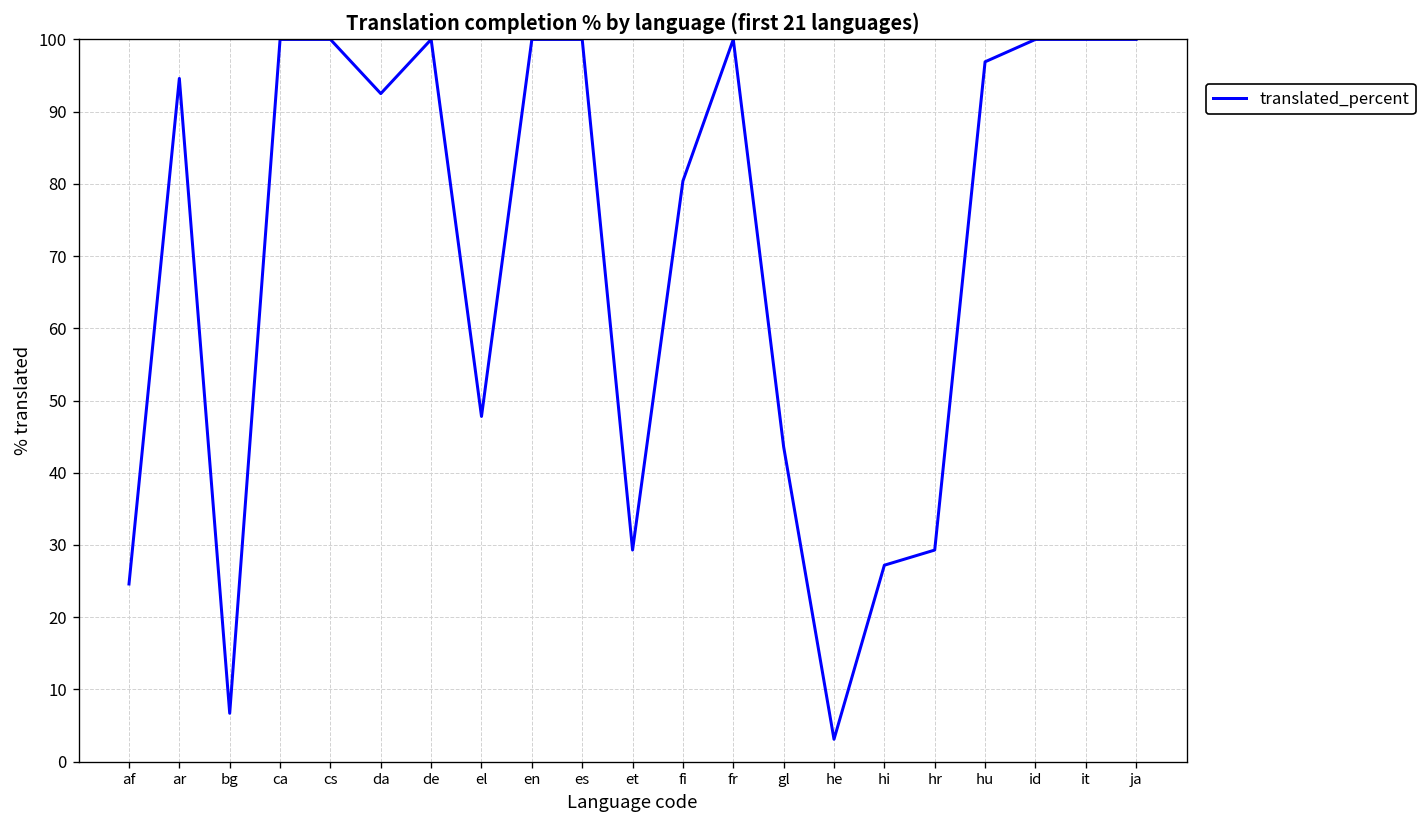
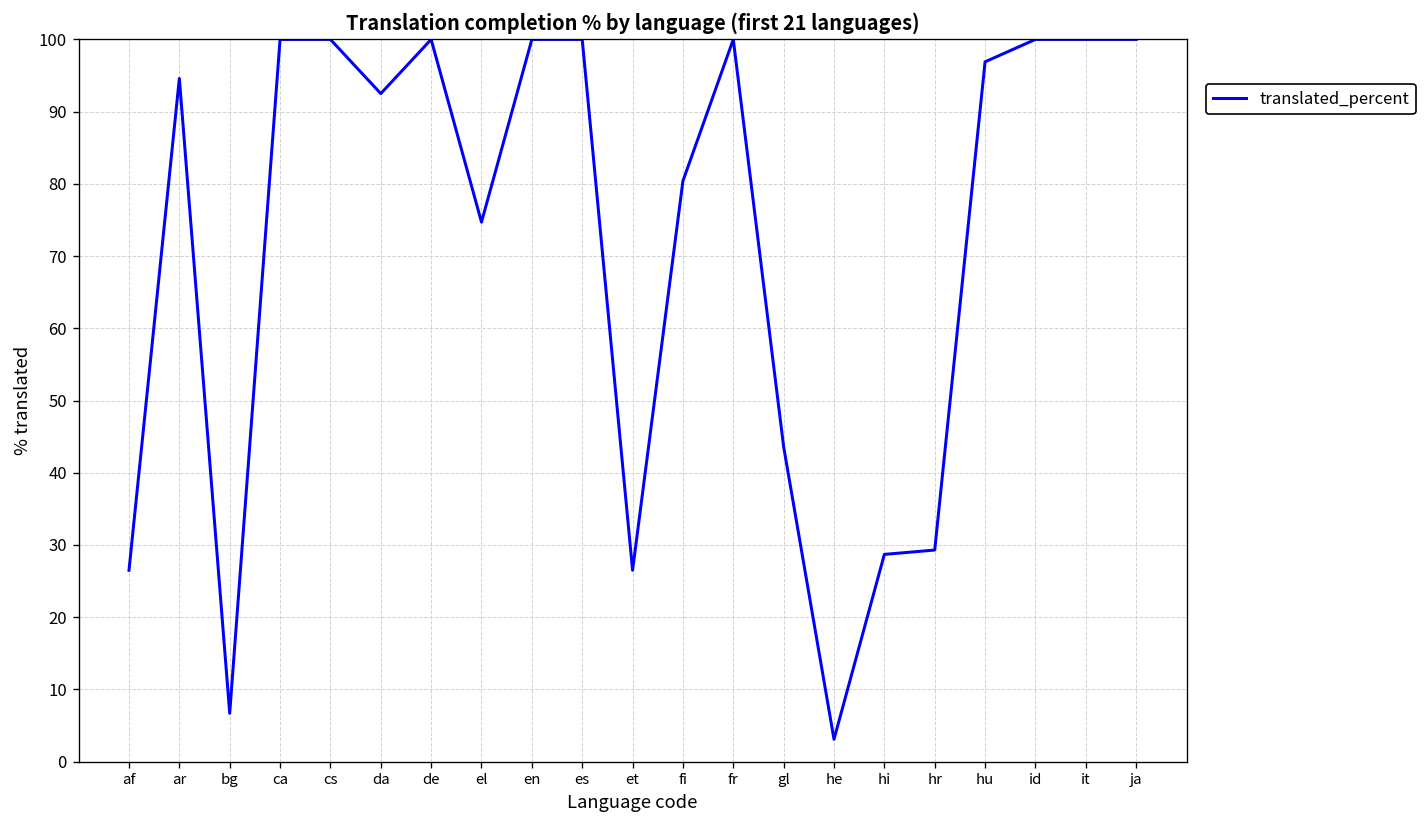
  {
-   "af": 25,
+   "af": 27,
    "ar": 95,
    "bg": 7,
    "ca": 100,
    "cs": 100,
    "da": 93,
    "de": 100,
-   "el": 48,
+   "el": 75,
    "en": 100,
    "es": 100,
-   "et": 29,
+   "et": 27,
    "fi": 80,
    "fr": 100,
    "gl": 44,
    "he": 3,
-   "hi": 27,
+   "hi": 29,
    "hr": 29,
    "hu": 97,
    "id": 100,
    "it": 100,
    "ja": 100
  }
